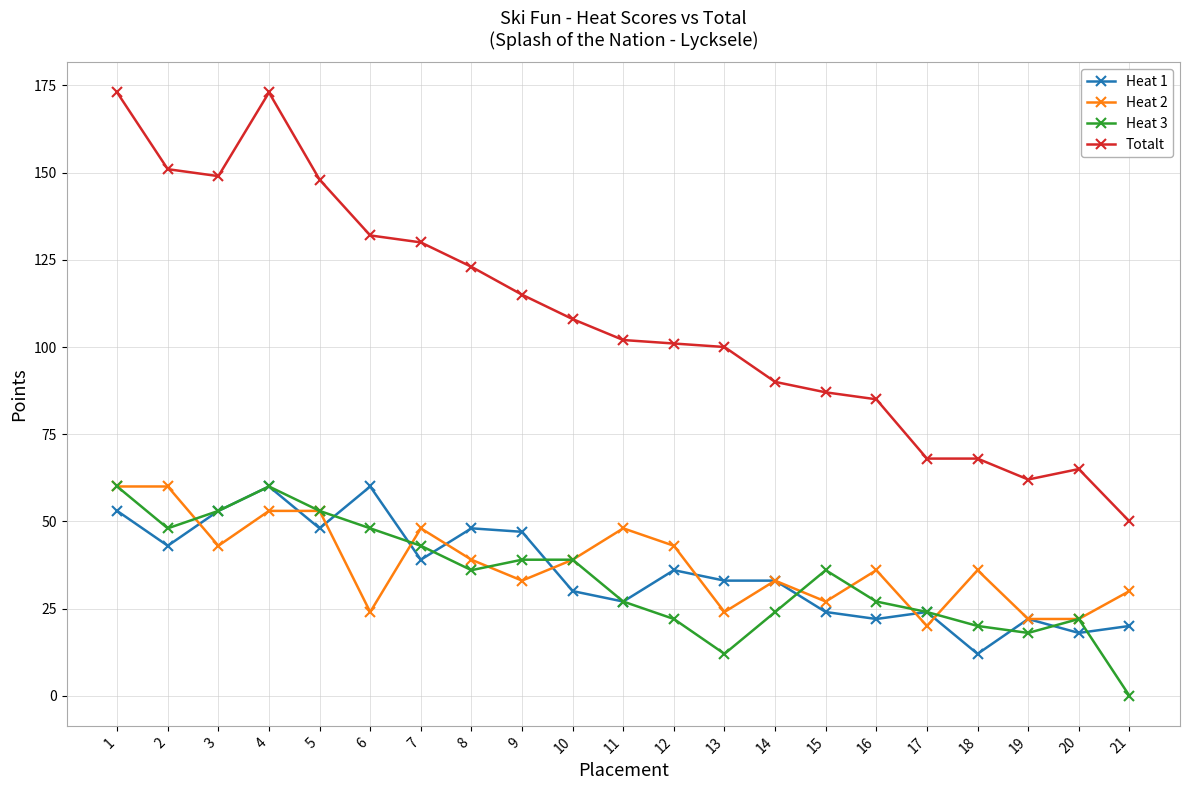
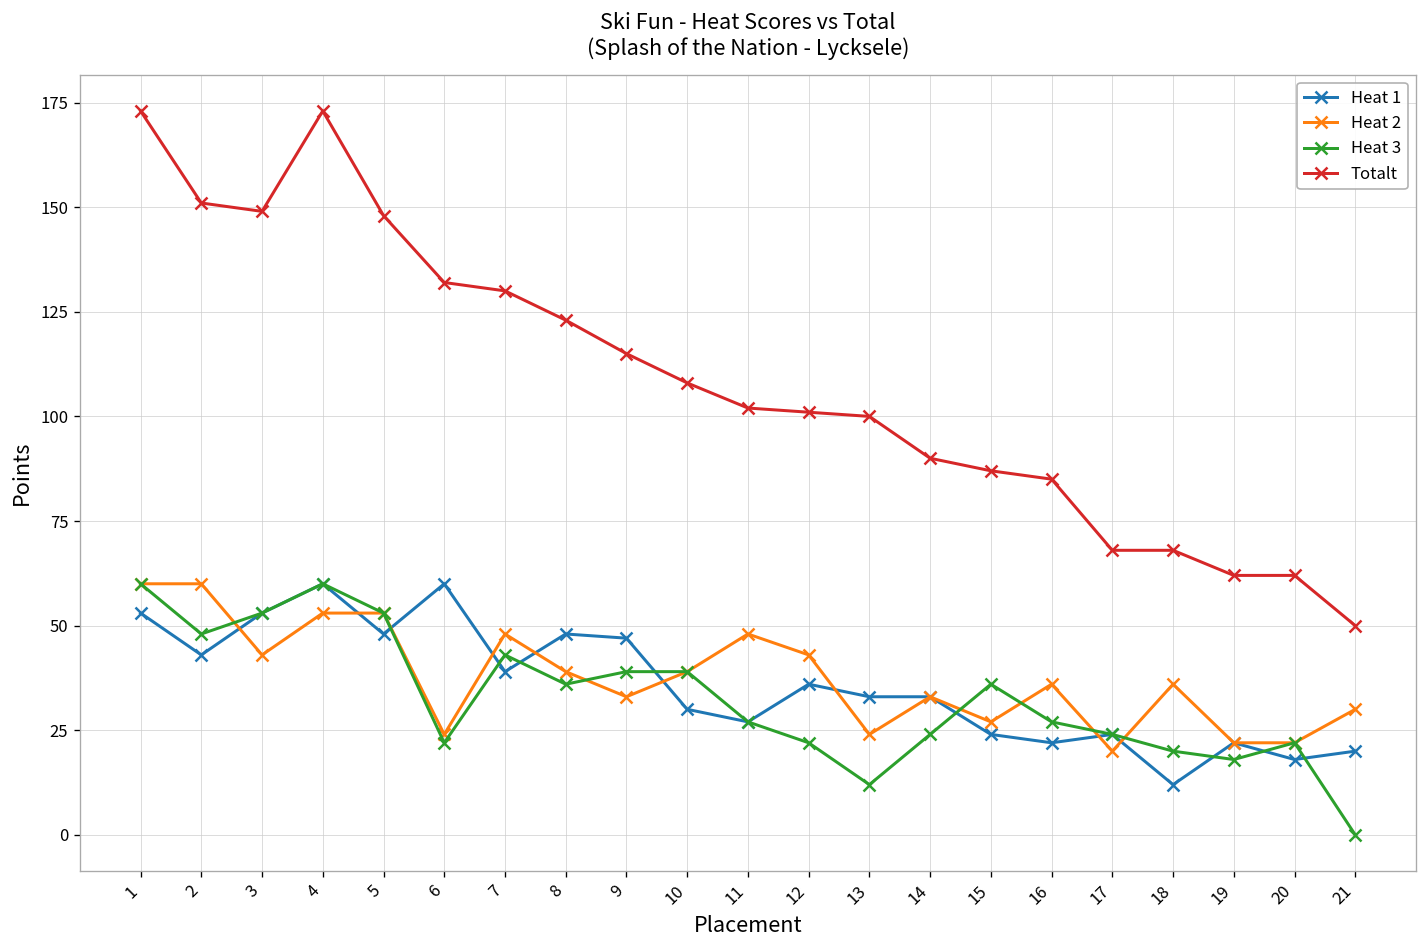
  {
    "Heat 1": {
      "1": 53,
      "2": 43,
      "5": 48,
      "6": 60,
      "7": 39,
      "8": 48,
      "9": 47,
      "10": 30,
      "12": 36,
      "13": 33,
      "15": 24,
      "16": 22,
      "18": 12,
      "20": 18,
      "21": 20
    },
    "Heat 2": {
      "2": 60,
      "3": 43,
      "4": 53,
      "6": 24,
      "7": 48,
      "8": 39,
      "9": 33,
      "11": 48,
      "12": 43,
      "13": 24,
      "15": 27,
      "16": 36,
      "17": 20,
      "18": 36,
      "21": 30
    },
    "Heat 3": {
      "2": 48,
-     "6": 48,
+     "6": 22,
      "7": 43,
      "8": 36,
      "9": 39,
      "12": 22,
      "13": 12,
      "14": 24,
      "15": 36,
      "16": 27,
      "18": 20,
      "19": 18,
      "21": 0
    },
    "Totalt": {
      "1": 173,
      "2": 151,
      "3": 149,
      "4": 173,
      "5": 148,
      "6": 132,
      "7": 130,
      "8": 123,
      "9": 115,
      "10": 108,
      "11": 102,
      "12": 101,
      "13": 100,
      "14": 90,
      "15": 87,
      "16": 85,
      "17": 68,
      "18": 68,
      "19": 62,
-     "20": 65,
+     "20": 62,
      "21": 50
    }
  }
